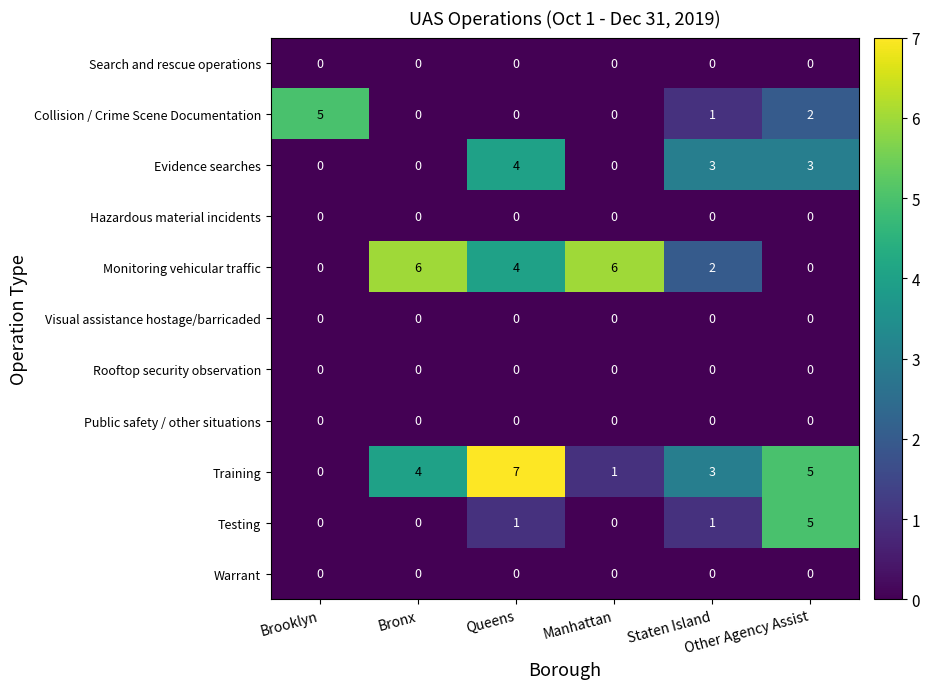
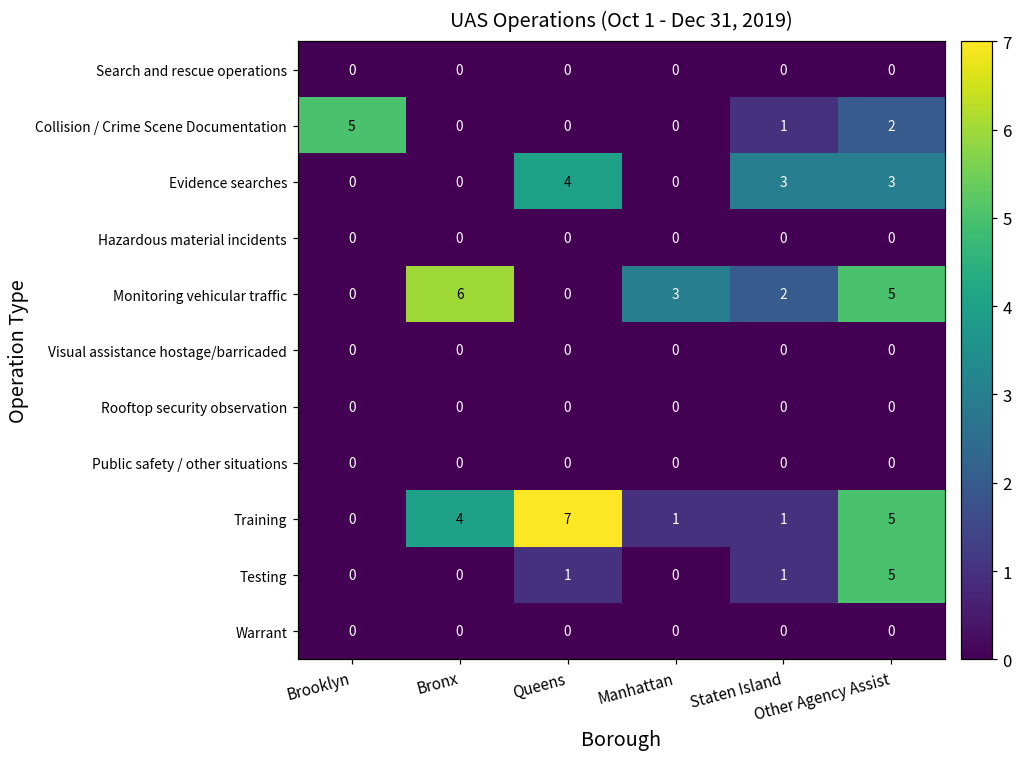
  {
    "Search and rescue operations": {
      "Brooklyn": 0,
      "Bronx": 0,
      "Queens": 0,
      "Manhattan": 0,
      "Staten Island": 0,
      "Other Agency Assist": 0
    },
    "Collision / Crime Scene Documentation": {
      "Brooklyn": 5,
      "Bronx": 0,
      "Queens": 0,
      "Manhattan": 0,
      "Staten Island": 1,
      "Other Agency Assist": 2
    },
    "Evidence searches": {
      "Brooklyn": 0,
      "Bronx": 0,
      "Queens": 4,
      "Manhattan": 0,
      "Staten Island": 3,
      "Other Agency Assist": 3
    },
    "Hazardous material incidents": {
      "Brooklyn": 0,
      "Bronx": 0,
      "Queens": 0,
      "Manhattan": 0,
      "Staten Island": 0,
      "Other Agency Assist": 0
    },
    "Monitoring vehicular traffic": {
      "Brooklyn": 0,
      "Bronx": 6,
-     "Queens": 4,
-     "Manhattan": 6,
+     "Queens": 0,
+     "Manhattan": 3,
      "Staten Island": 2,
-     "Other Agency Assist": 0
+     "Other Agency Assist": 5
    },
    "Visual assistance hostage/barricaded": {
      "Brooklyn": 0,
      "Bronx": 0,
      "Queens": 0,
      "Manhattan": 0,
      "Staten Island": 0,
      "Other Agency Assist": 0
    },
    "Rooftop security observation": {
      "Brooklyn": 0,
      "Bronx": 0,
      "Queens": 0,
      "Manhattan": 0,
      "Staten Island": 0,
      "Other Agency Assist": 0
    },
    "Public safety / other situations": {
      "Brooklyn": 0,
      "Bronx": 0,
      "Queens": 0,
      "Manhattan": 0,
      "Staten Island": 0,
      "Other Agency Assist": 0
    },
    "Training": {
      "Brooklyn": 0,
      "Bronx": 4,
      "Queens": 7,
      "Manhattan": 1,
-     "Staten Island": 3,
+     "Staten Island": 1,
      "Other Agency Assist": 5
    },
    "Testing": {
      "Brooklyn": 0,
      "Bronx": 0,
      "Queens": 1,
      "Manhattan": 0,
      "Staten Island": 1,
      "Other Agency Assist": 5
    },
    "Warrant": {
      "Brooklyn": 0,
      "Bronx": 0,
      "Queens": 0,
      "Manhattan": 0,
      "Staten Island": 0,
      "Other Agency Assist": 0
    }
  }
